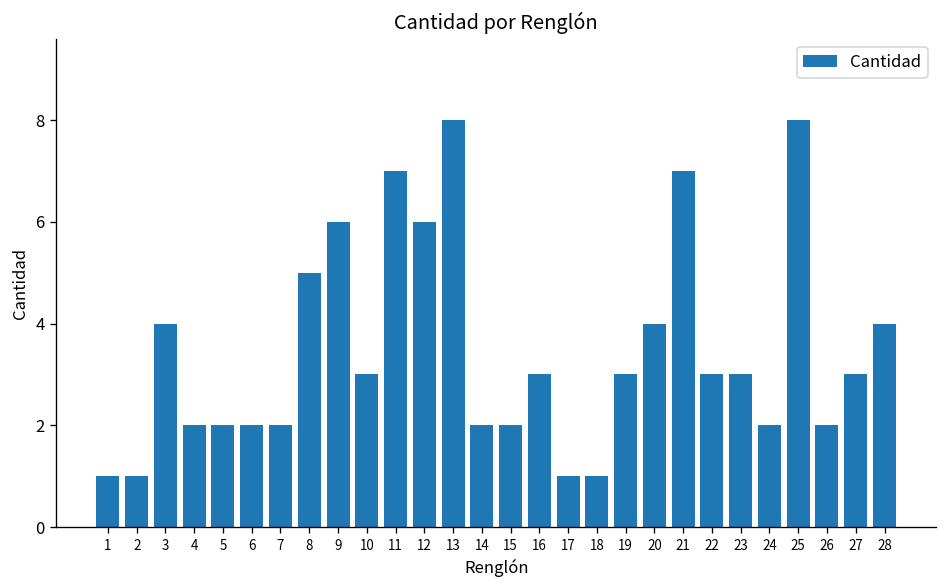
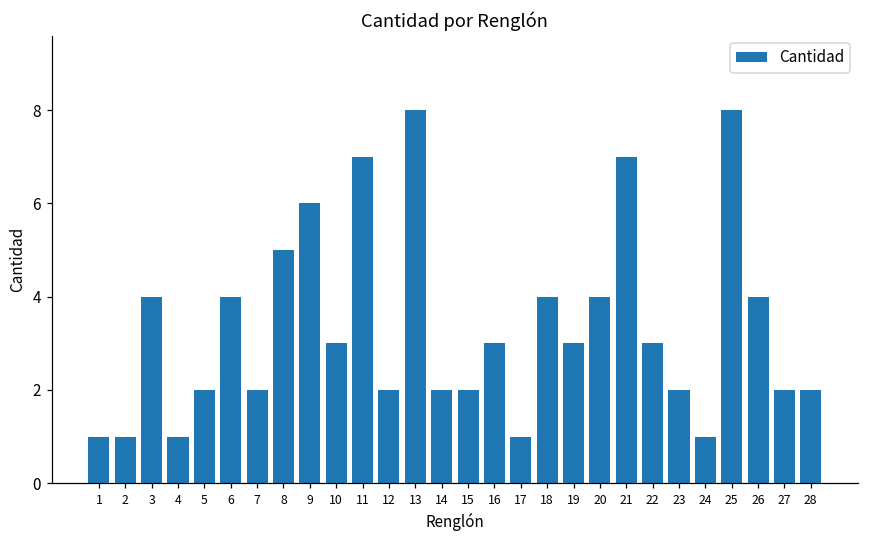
  {
    "1": 1,
    "2": 1,
    "3": 4,
-   "4": 2,
+   "4": 1,
    "5": 2,
-   "6": 2,
+   "6": 4,
    "7": 2,
    "8": 5,
    "9": 6,
    "10": 3,
    "11": 7,
-   "12": 6,
+   "12": 2,
    "13": 8,
    "14": 2,
    "15": 2,
    "16": 3,
    "17": 1,
-   "18": 1,
+   "18": 4,
    "19": 3,
    "20": 4,
    "21": 7,
    "22": 3,
-   "23": 3,
-   "24": 2,
+   "23": 2,
+   "24": 1,
    "25": 8,
-   "26": 2,
-   "27": 3,
-   "28": 4
+   "26": 4,
+   "27": 2,
+   "28": 2
  }
